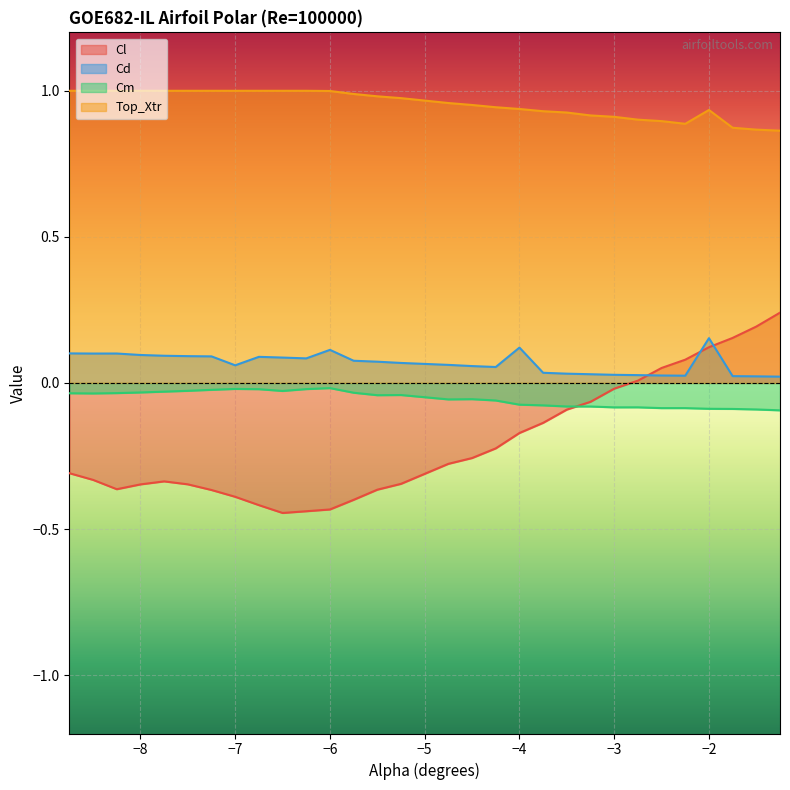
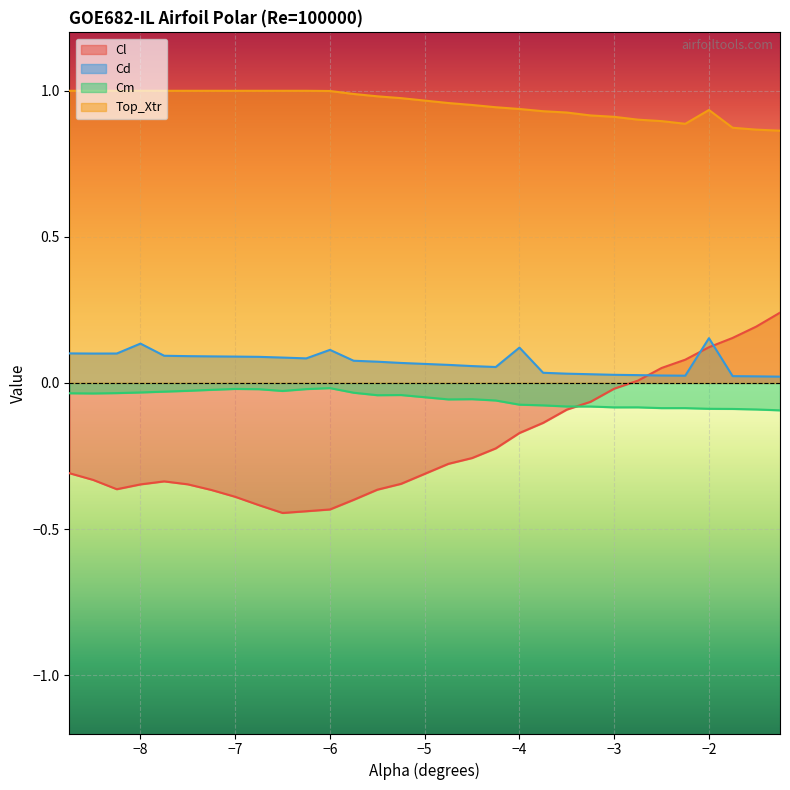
  {
    "Cd": {
-     "−8": 0.10,
-     "−7": 0.06,
+     "−8": 0.13,
+     "−7": 0.09,
      "−6": 0.11,
      "−4": 0.12,
      "−3": 0.03,
      "−2": 0.15
    },
    "Top_Xtr": {
      "−7": 1.00,
      "−6": 1.00,
      "−4": 0.94,
      "−3": 0.91,
      "−2": 0.93
    }
  }
